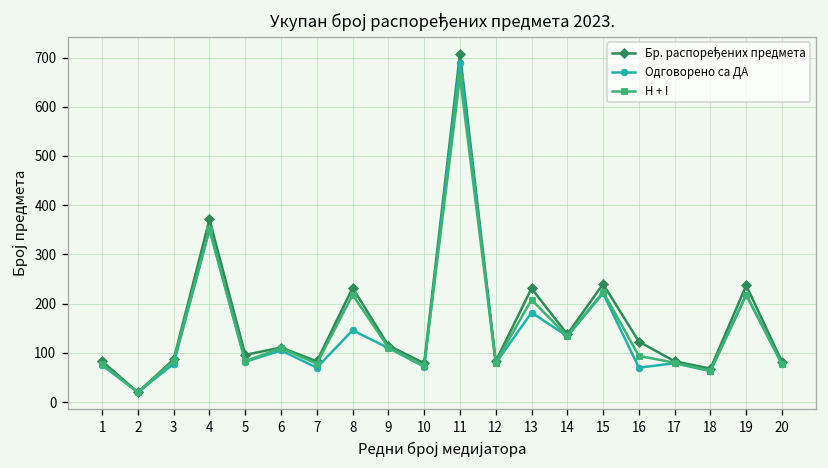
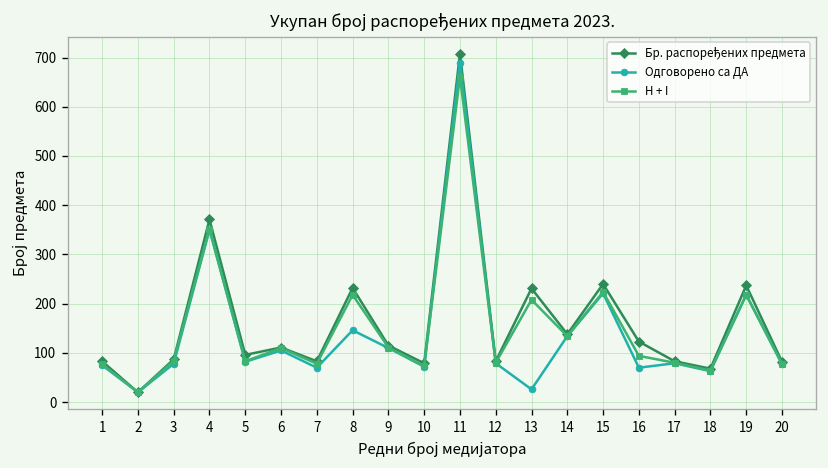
  {
    "Одговорено са ДА": {
      "7": 70,
      "8": 150,
      "11": 690,
-     "13": 180,
+     "13": 30,
      "16": 70
    }
  }
